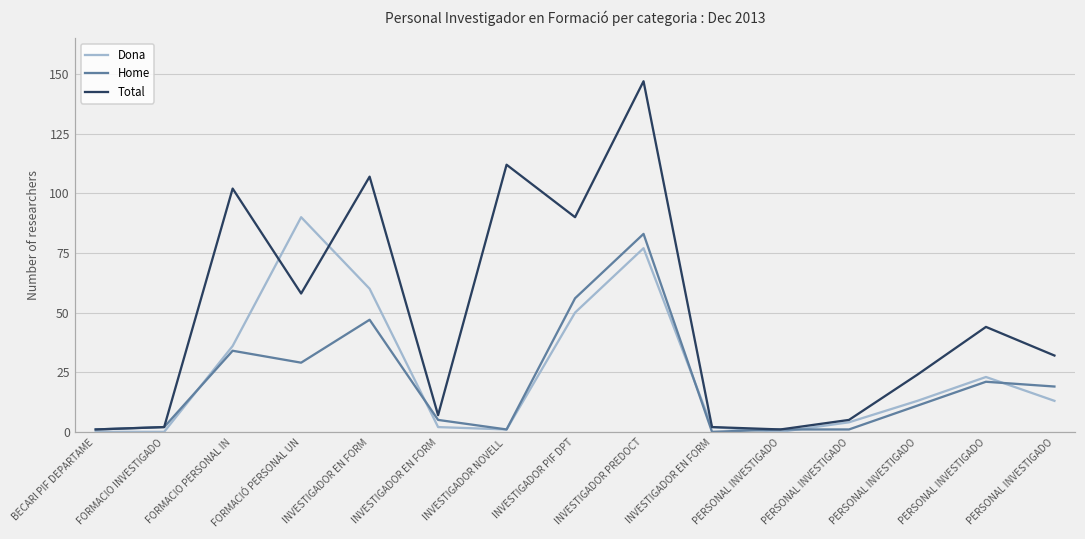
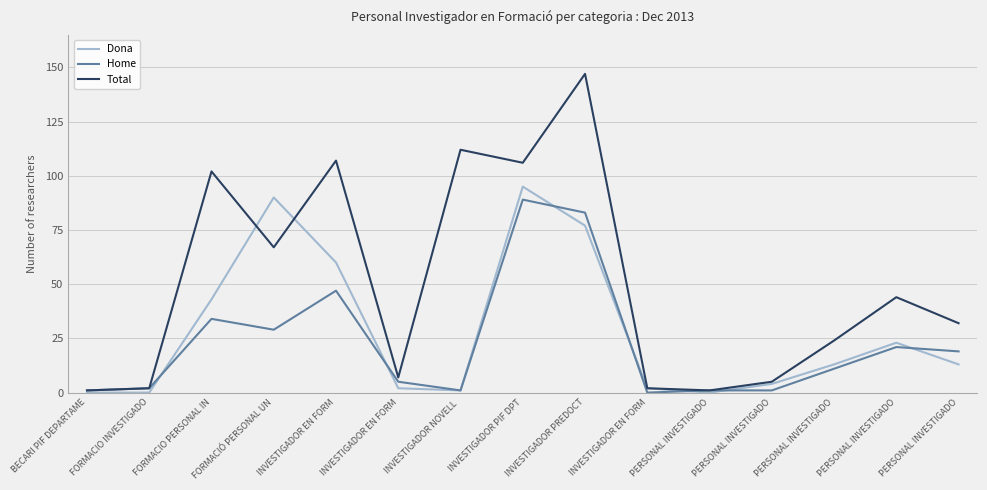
  {
    "Dona": {
      "FORMACIO INVESTIGADO": 0,
-     "FORMACIO PERSONAL IN": 36,
+     "FORMACIO PERSONAL IN": 43,
      "FORMACIÓ PERSONAL UN": 90,
-     "INVESTIGADOR PIF DPT": 50,
+     "INVESTIGADOR PIF DPT": 95,
      "INVESTIGADOR PREDOCT": 77
    },
    "Home": {
      "FORMACIO PERSONAL IN": 34,
      "FORMACIÓ PERSONAL UN": 29,
-     "INVESTIGADOR PIF DPT": 56,
+     "INVESTIGADOR PIF DPT": 89,
      "INVESTIGADOR PREDOCT": 83
    },
    "Total": {
      "FORMACIO PERSONAL IN": 102,
-     "FORMACIÓ PERSONAL UN": 58,
+     "FORMACIÓ PERSONAL UN": 67,
      "INVESTIGADOR NOVELL": 112,
-     "INVESTIGADOR PIF DPT": 90,
+     "INVESTIGADOR PIF DPT": 106,
      "INVESTIGADOR PREDOCT": 147
    }
  }
